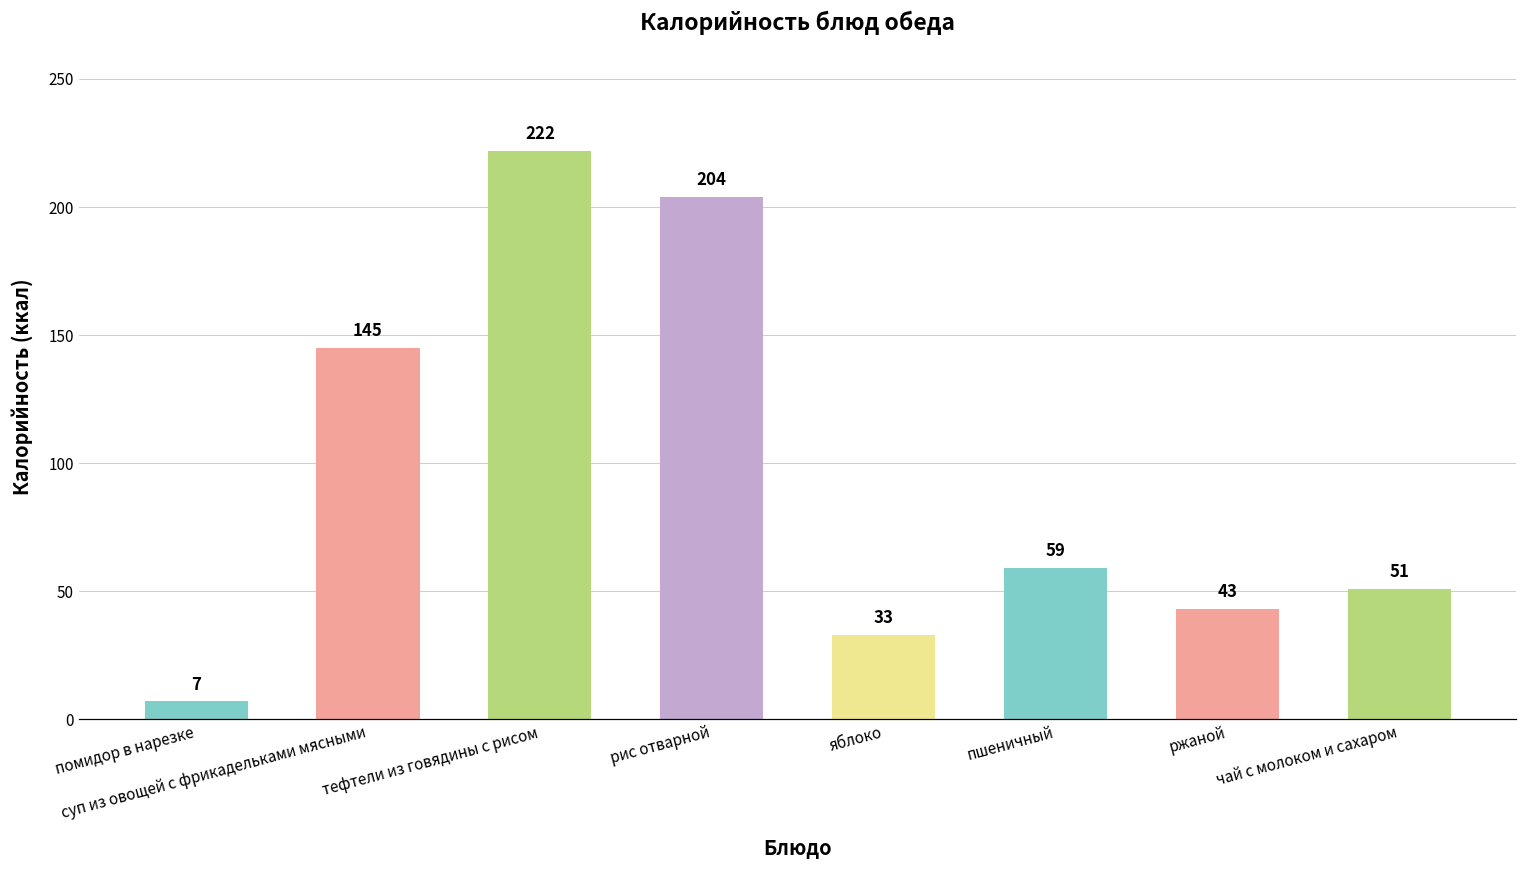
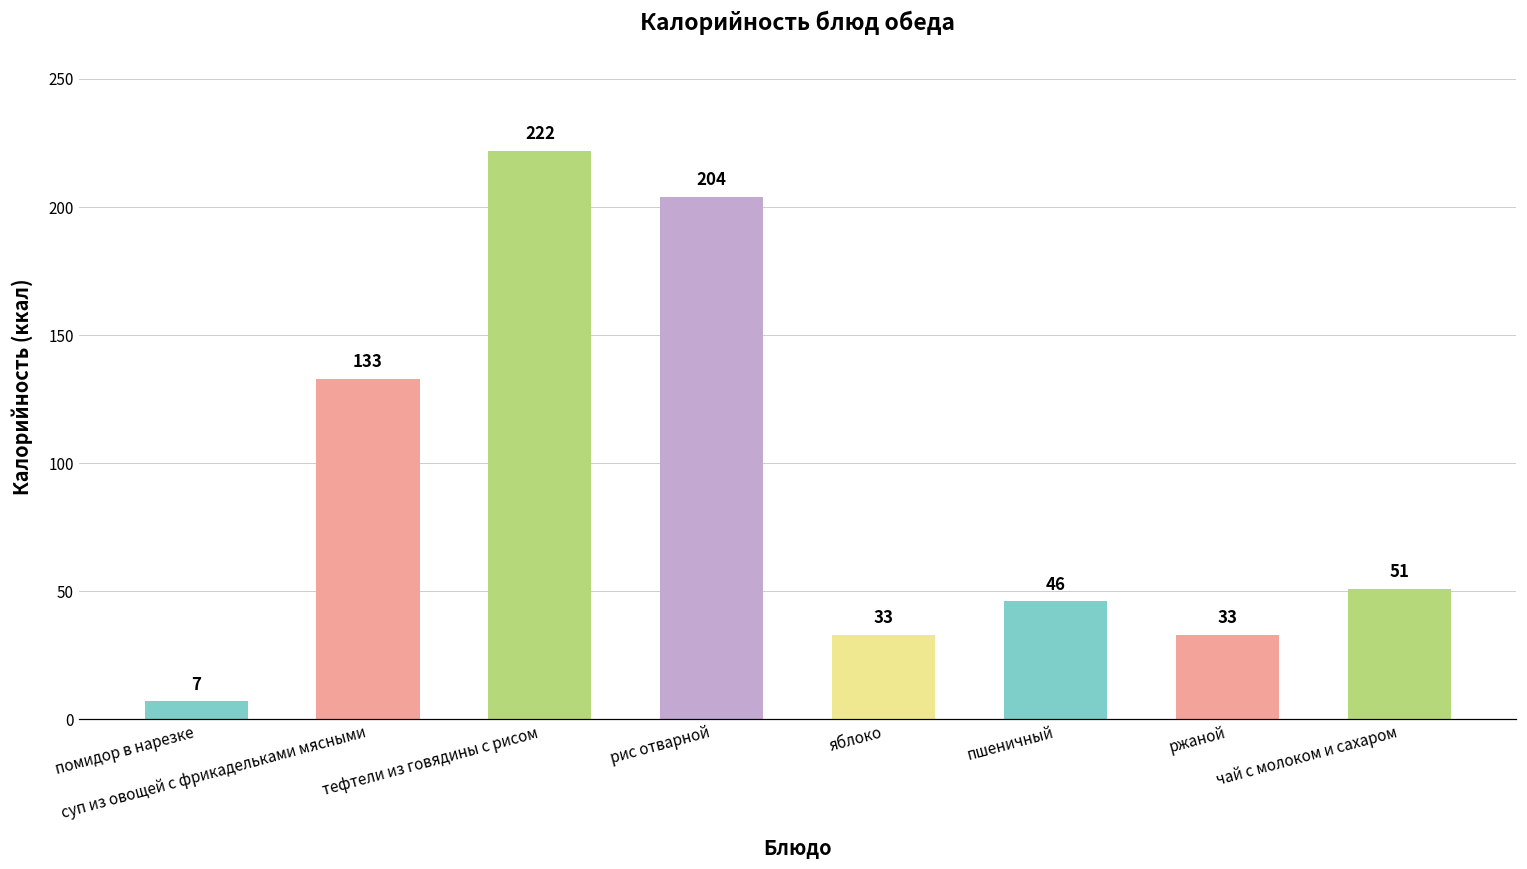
  {
    "помидор в нарезке": 7,
-   "суп из овощей с фрикадельками мясными": 145,
+   "суп из овощей с фрикадельками мясными": 133,
    "тефтели из говядины с рисом": 222,
    "рис отварной": 204,
    "яблоко": 33,
-   "пшеничный": 59,
-   "ржаной": 43,
+   "пшеничный": 46,
+   "ржаной": 33,
    "чай с молоком и сахаром": 51
  }
